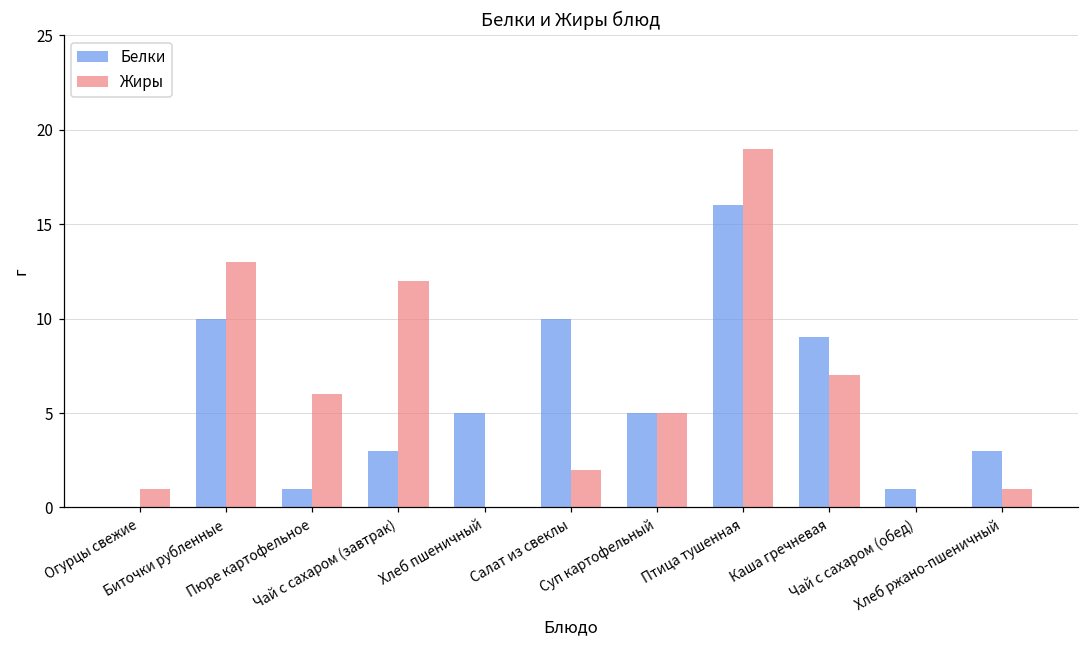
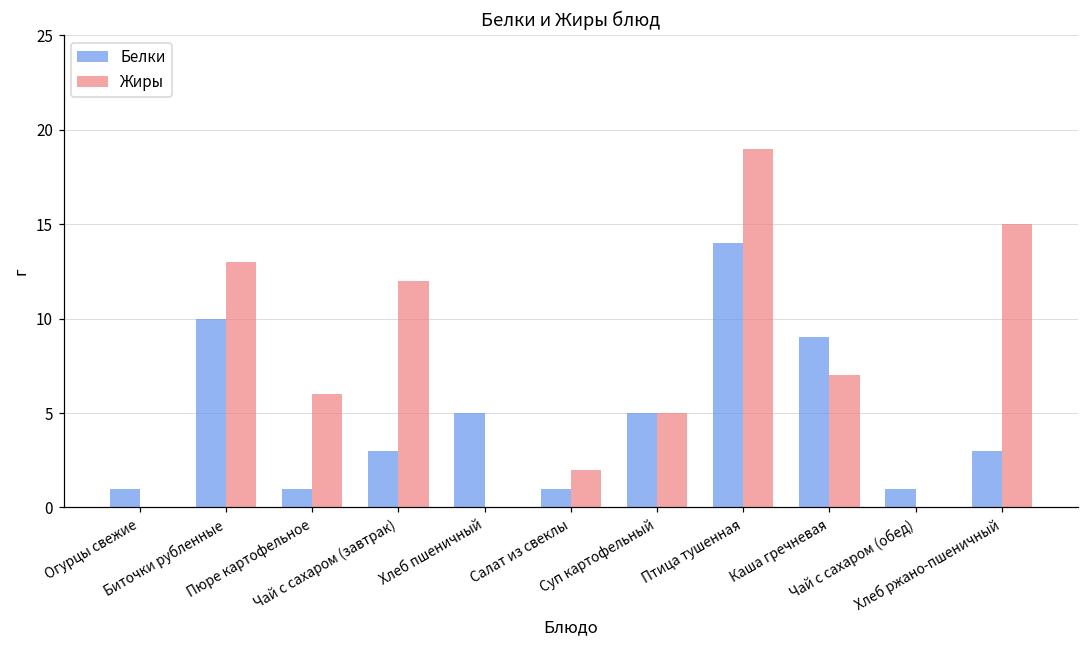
  {
    "Белки": {
-     "Огурцы свежие": 0,
+     "Огурцы свежие": 1,
      "Биточки рубленные": 10,
      "Пюре картофельное": 1,
      "Чай с сахаром (завтрак)": 3,
      "Хлеб пшеничный": 5,
-     "Салат из свеклы": 10,
+     "Салат из свеклы": 1,
      "Суп картофельный": 5,
-     "Птица тушенная": 16,
+     "Птица тушенная": 14,
      "Каша гречневая": 9,
      "Чай с сахаром (обед)": 1,
      "Хлеб ржано-пшеничный": 3
    },
    "Жиры": {
-     "Огурцы свежие": 1,
+     "Огурцы свежие": 0,
      "Биточки рубленные": 13,
      "Пюре картофельное": 6,
      "Чай с сахаром (завтрак)": 12,
      "Хлеб пшеничный": 0,
      "Салат из свеклы": 2,
      "Суп картофельный": 5,
      "Птица тушенная": 19,
      "Каша гречневая": 7,
      "Чай с сахаром (обед)": 0,
-     "Хлеб ржано-пшеничный": 1
+     "Хлеб ржано-пшеничный": 15
    }
  }
